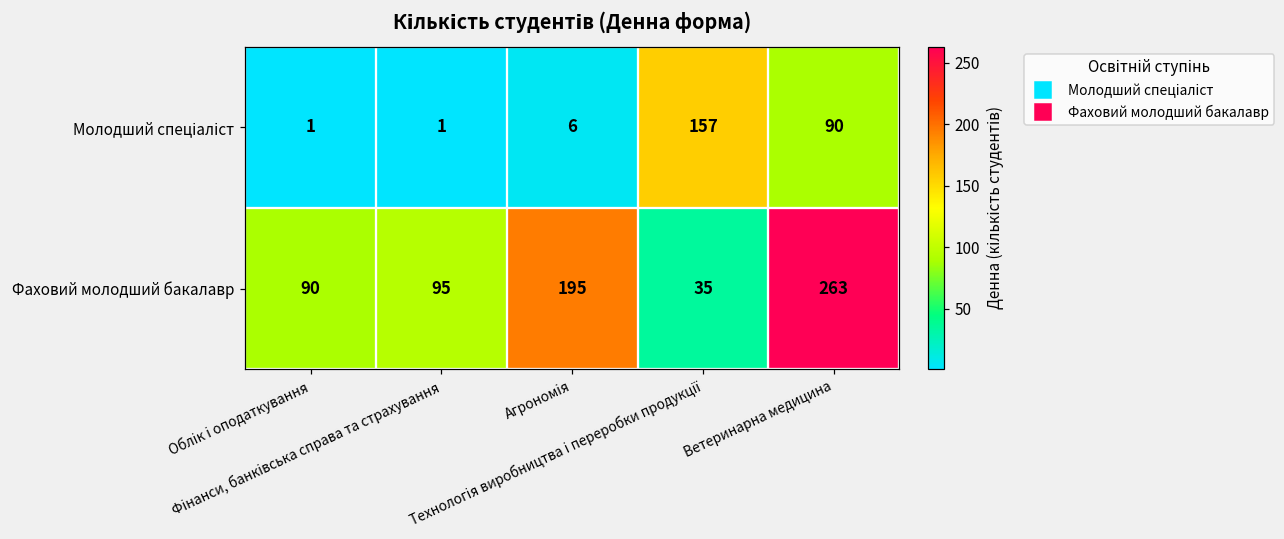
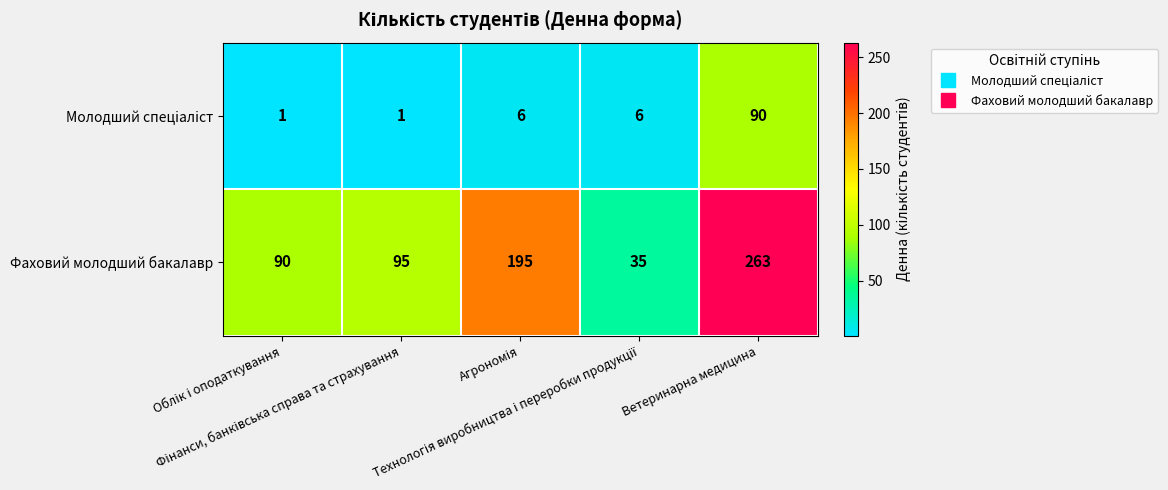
  {
    "Молодший спеціаліст": {
      "Облік і оподаткування": 1,
      "Фінанси, банківська справа та страхування": 1,
      "Агрономія": 6,
-     "Технологія виробництва і переробки продукції": 157,
+     "Технологія виробництва і переробки продукції": 6,
      "Ветеринарна медицина": 90
    },
    "Фаховий молодший бакалавр": {
      "Облік і оподаткування": 90,
      "Фінанси, банківська справа та страхування": 95,
      "Агрономія": 195,
      "Технологія виробництва і переробки продукції": 35,
      "Ветеринарна медицина": 263
    }
  }
